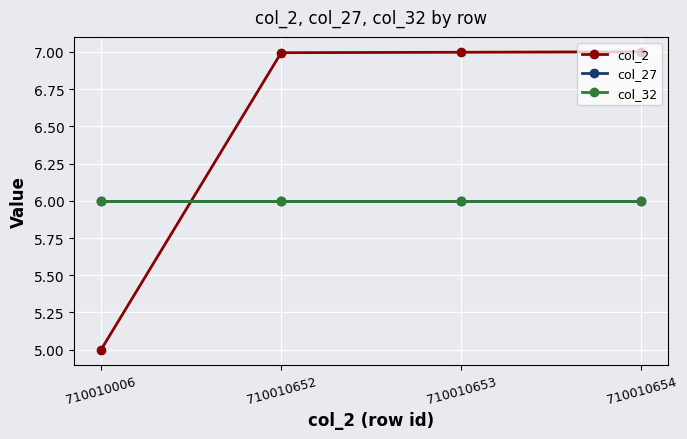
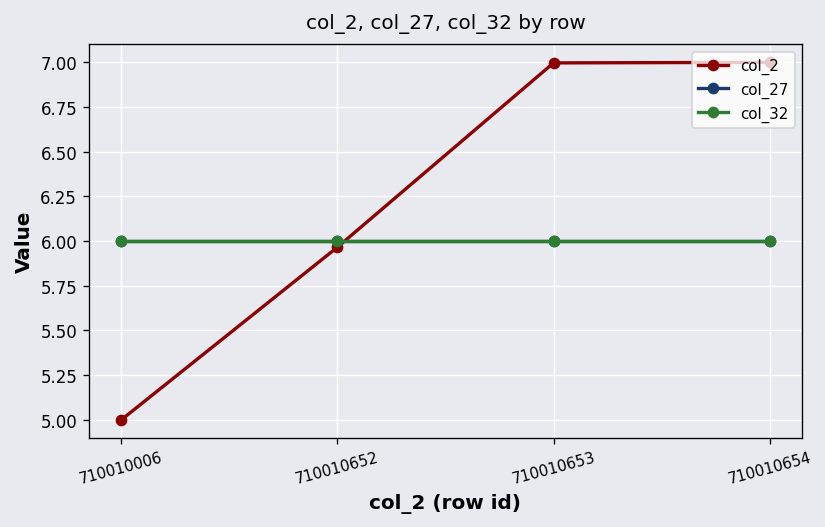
  {
    "col_2": {
      "710010006": 5.00,
-     "710010652": 6.99,
+     "710010652": 5.97,
      "710010653": 7.00
    },
    "col_32": {
      "710010006": 6.00,
      "710010652": 6.00,
      "710010653": 6.00,
      "710010654": 6.00
    }
  }
